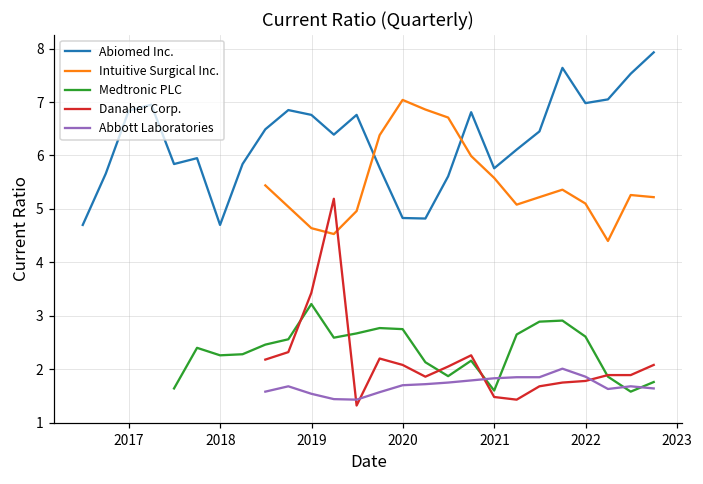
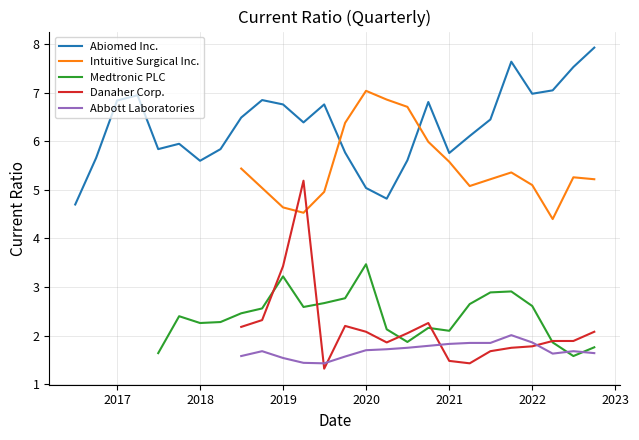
  {
    "Abiomed Inc.": {
-     "2018": 4.7,
+     "2018": 5.6,
      "2019": 6.8,
-     "2020": 4.8,
+     "2020": 5.0,
      "2021": 5.8,
      "2022": 7.0
    },
    "Intuitive Surgical Inc.": {
      "2019": 4.6,
      "2020": 7.0,
      "2021": 5.6,
      "2022": 5.1
    },
    "Medtronic PLC": {
      "2018": 2.3,
      "2019": 3.2,
-     "2020": 2.8,
-     "2021": 1.6,
+     "2020": 3.5,
+     "2021": 2.1,
      "2022": 2.6
    },
    "Danaher Corp.": {
      "2019": 3.4,
      "2020": 2.1,
      "2021": 1.5,
      "2022": 1.8
    },
    "Abbott Laboratories": {
      "2019": 1.5,
      "2020": 1.7,
      "2021": 1.8,
      "2022": 1.9
    }
  }
